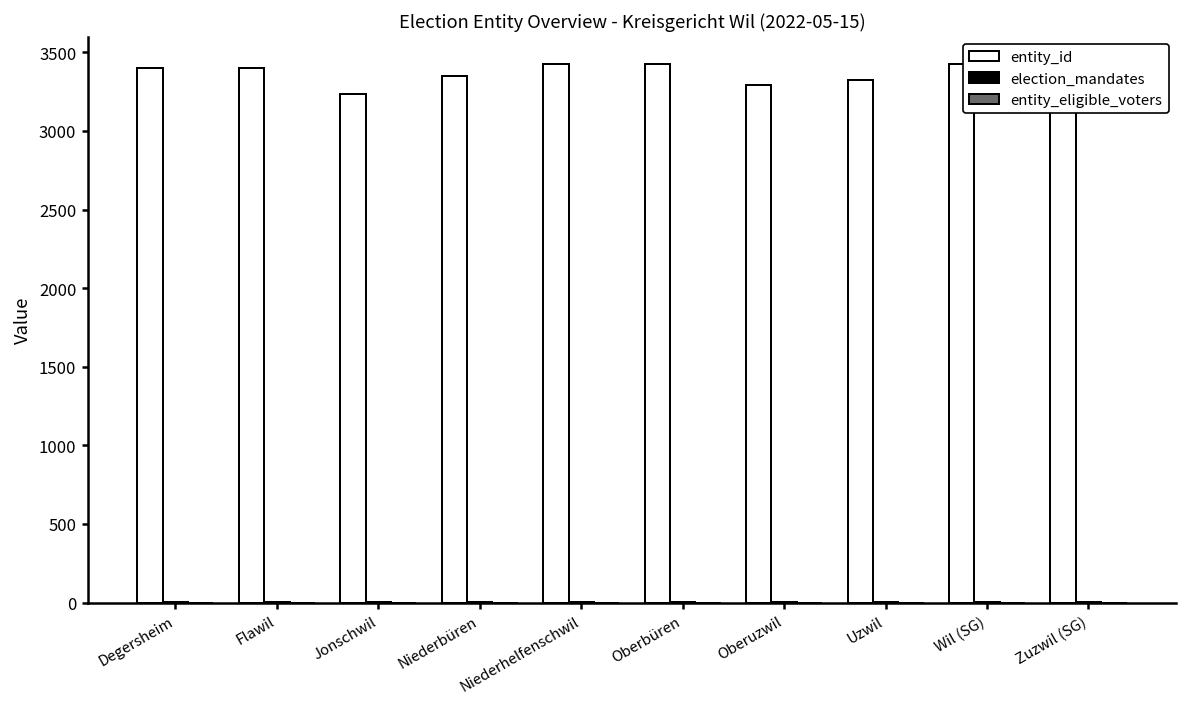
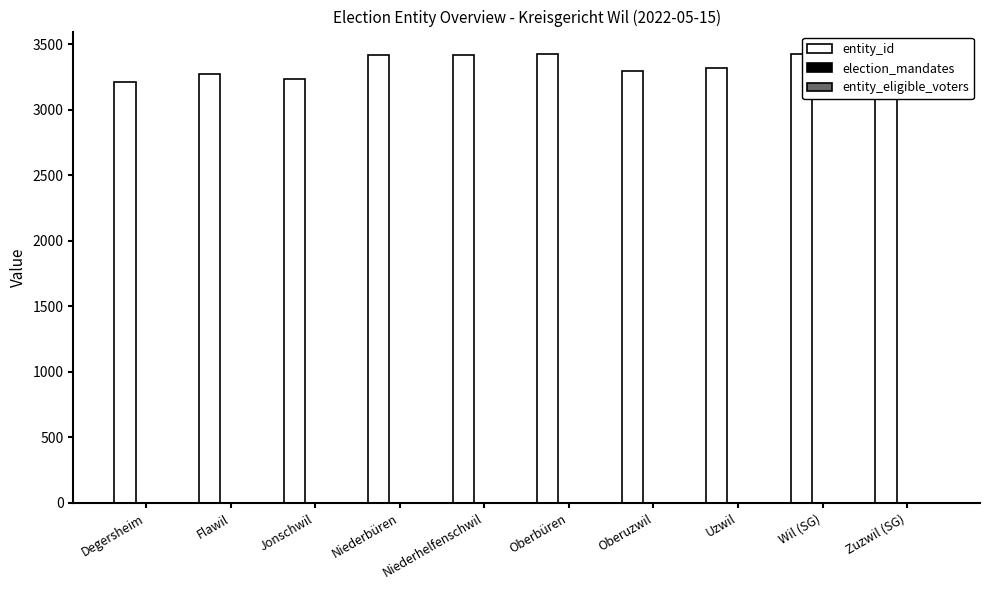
  {
    "entity_id": {
-     "Degersheim": 3400,
-     "Flawil": 3400,
+     "Degersheim": 3210,
+     "Flawil": 3280,
      "Jonschwil": 3230,
-     "Niederbüren": 3350,
+     "Niederbüren": 3420,
      "Niederhelfenschwil": 3420,
      "Oberbüren": 3420,
      "Oberuzwil": 3300,
      "Uzwil": 3320,
      "Wil (SG)": 3430
    },
    "entity_eligible_voters": {
      "Degersheim": 0,
      "Flawil": 0,
      "Jonschwil": 0,
      "Niederbüren": 0,
      "Niederhelfenschwil": 0,
      "Oberbüren": 0,
      "Oberuzwil": 0,
      "Uzwil": 0,
      "Wil (SG)": 0,
      "Zuzwil (SG)": 0
    }
  }
